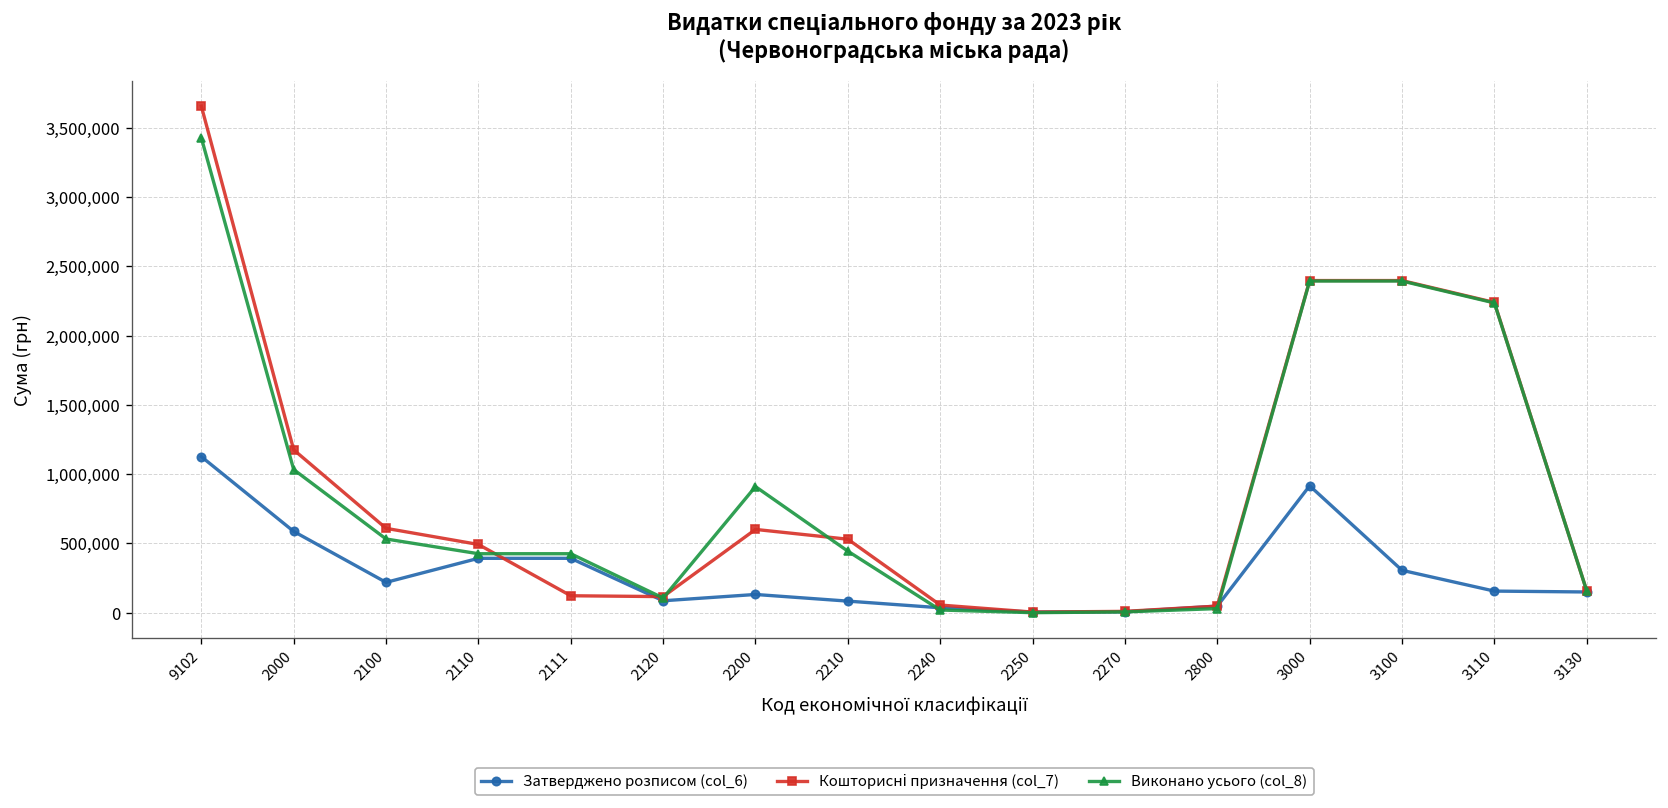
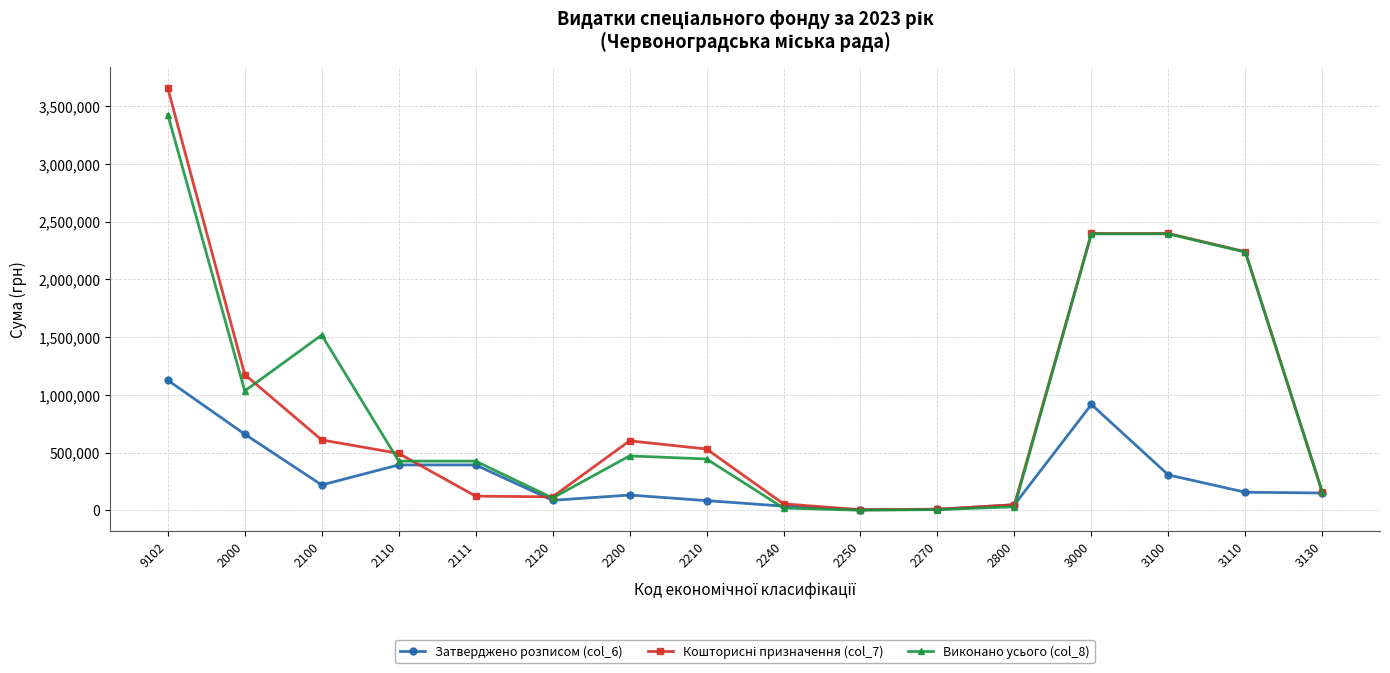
  {
    "Затверджено розписом (col_6)": {
      "9102": "1,130,000",
-     "2000": "590,000",
+     "2000": "660,000",
      "2100": "220,000",
      "2110": "390,000",
      "2111": "390,000",
      "2200": "130,000",
      "2210": "80,000",
      "3000": "920,000",
      "3100": "310,000",
      "3110": "160,000"
    },
    "Кошторисні призначення (col_7)": {
      "9102": "3,660,000",
      "2000": "1,180,000",
      "2100": "610,000",
      "2110": "490,000",
      "2111": "120,000",
      "2200": "600,000",
      "2210": "530,000"
    },
    "Виконано усього (col_8)": {
      "9102": "3,430,000",
      "2000": "1,030,000",
-     "2100": "530,000",
+     "2100": "1,520,000",
      "2110": "430,000",
      "2111": "430,000",
-     "2200": "910,000",
+     "2200": "470,000",
      "2210": "440,000"
    }
  }
